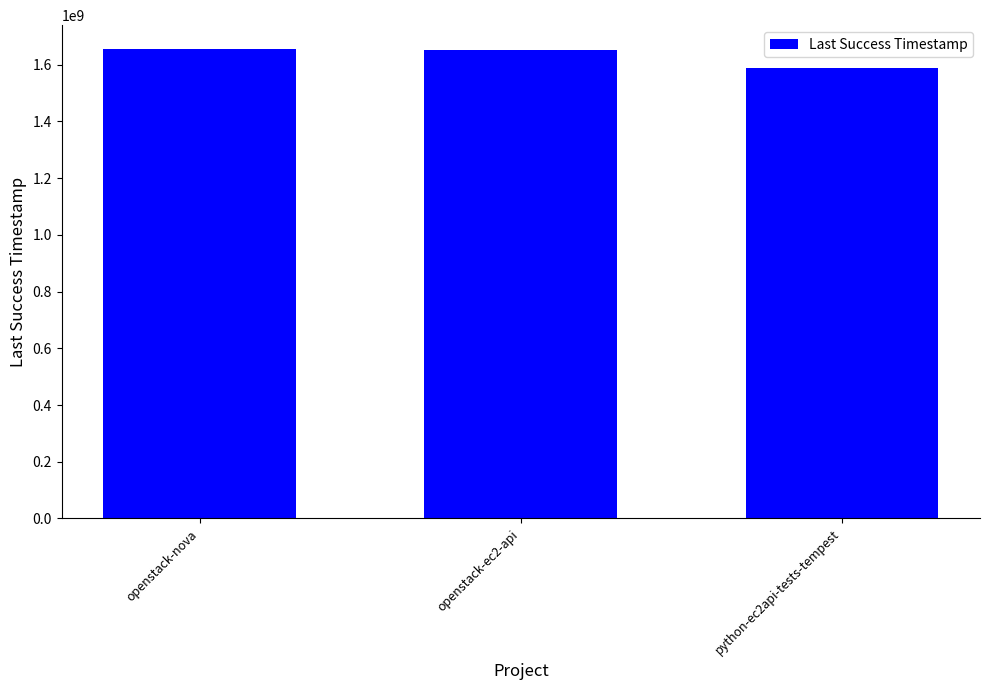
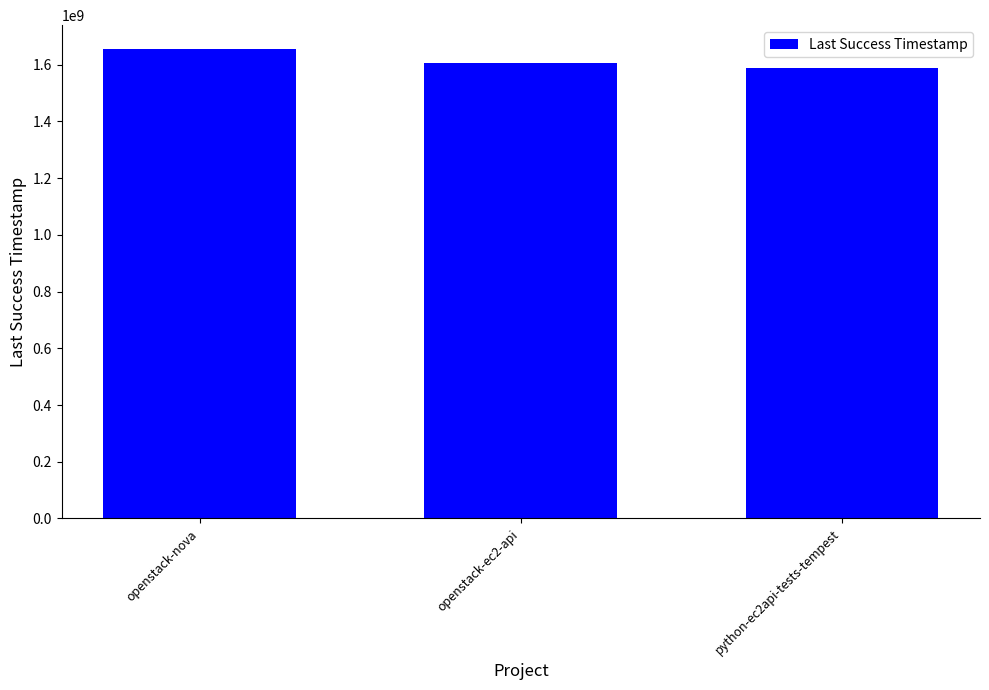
  {
    "openstack-nova": 1660000000,
-   "openstack-ec2-api": 1650000000,
+   "openstack-ec2-api": 1610000000,
    "python-ec2api-tests-tempest": 1590000000
  }
